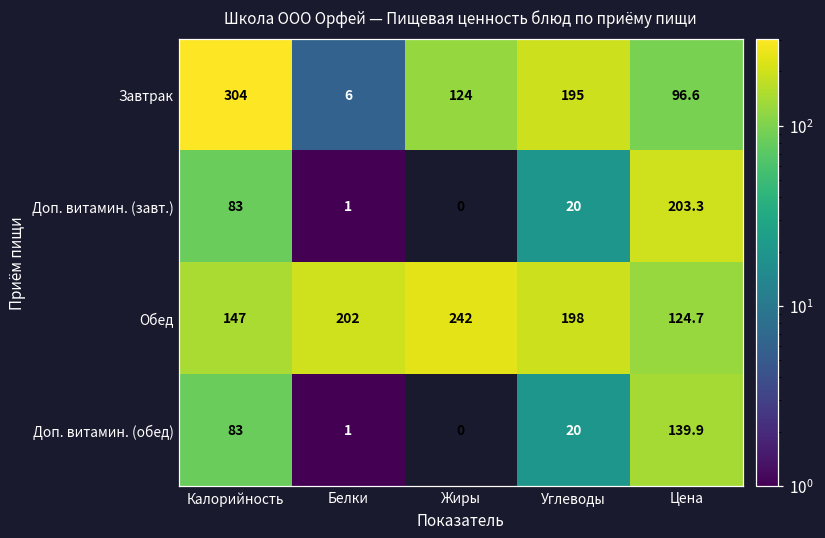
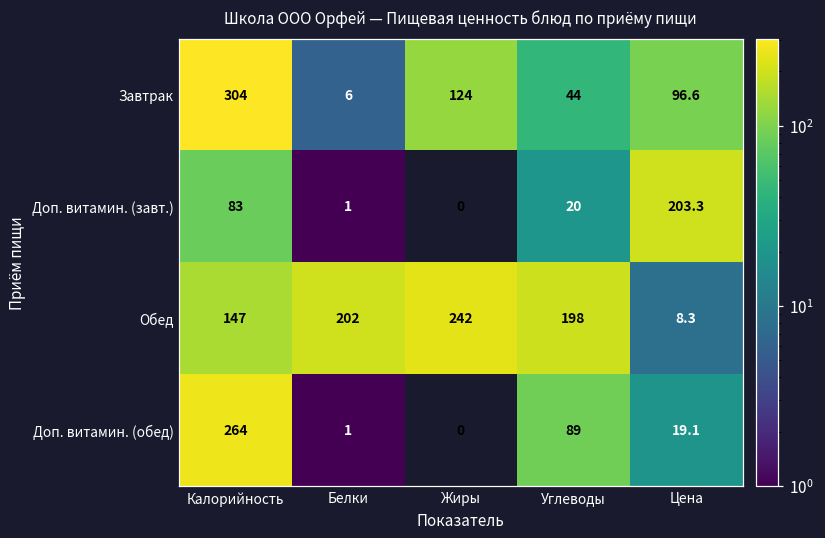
  {
    "Завтрак": {
      "Калорийность": 304,
      "Белки": 6,
      "Жиры": 124,
-     "Углеводы": 195,
+     "Углеводы": 44,
      "Цена": 96.6
    },
    "Доп. витамин. (завт.)": {
      "Калорийность": 83,
      "Белки": 1,
      "Углеводы": 20,
      "Цена": 203.3
    },
    "Обед": {
      "Калорийность": 147,
      "Белки": 202,
      "Жиры": 242,
      "Углеводы": 198,
-     "Цена": 124.7
+     "Цена": 8.3
    },
    "Доп. витамин. (обед)": {
-     "Калорийность": 83,
+     "Калорийность": 264,
      "Белки": 1,
-     "Углеводы": 20,
-     "Цена": 139.9
+     "Углеводы": 89,
+     "Цена": 19.1
    }
  }
